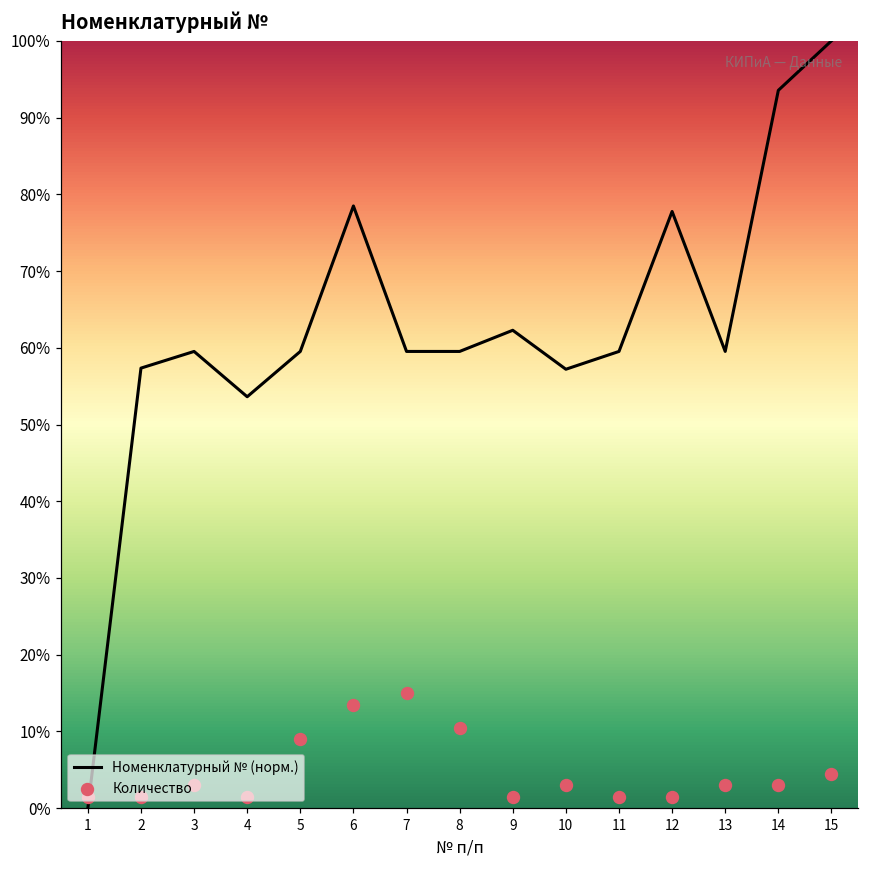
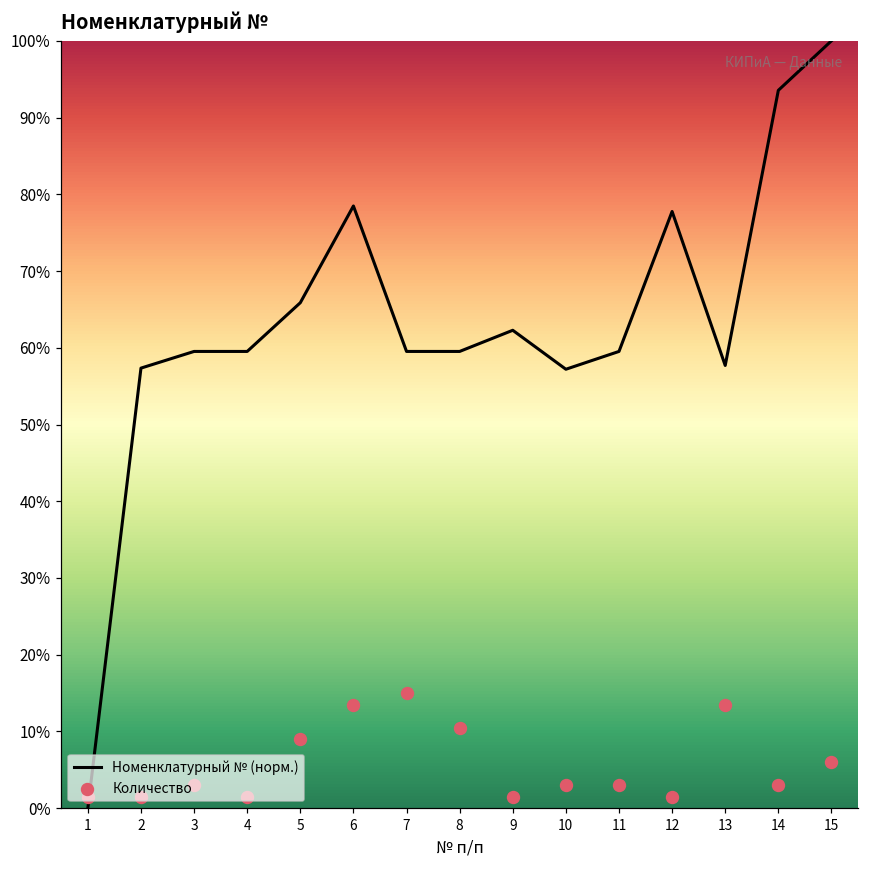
  {
    "Номенклатурный № (норм.)": {
      "1": "0%",
      "2": "57%",
      "3": "60%",
-     "4": "54%",
-     "5": "60%",
+     "4": "60%",
+     "5": "66%",
      "6": "78%",
      "7": "60%",
      "8": "60%",
      "9": "62%",
      "10": "57%",
      "11": "60%",
      "12": "78%",
-     "13": "60%",
+     "13": "58%",
      "14": "94%",
      "15": "100%"
    },
    "Количество": {
-     "11": "2%",
-     "13": "3%",
-     "15": "5%"
+     "11": "3%",
+     "13": "14%",
+     "15": "6%"
    }
  }
